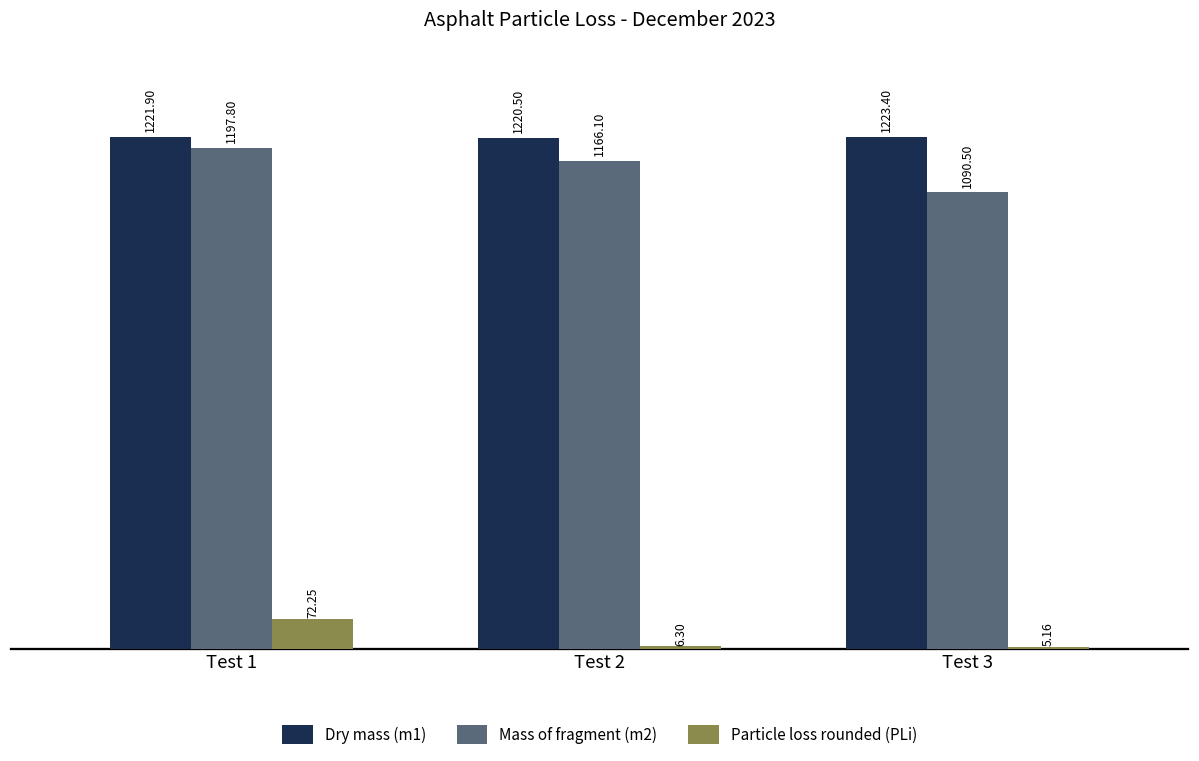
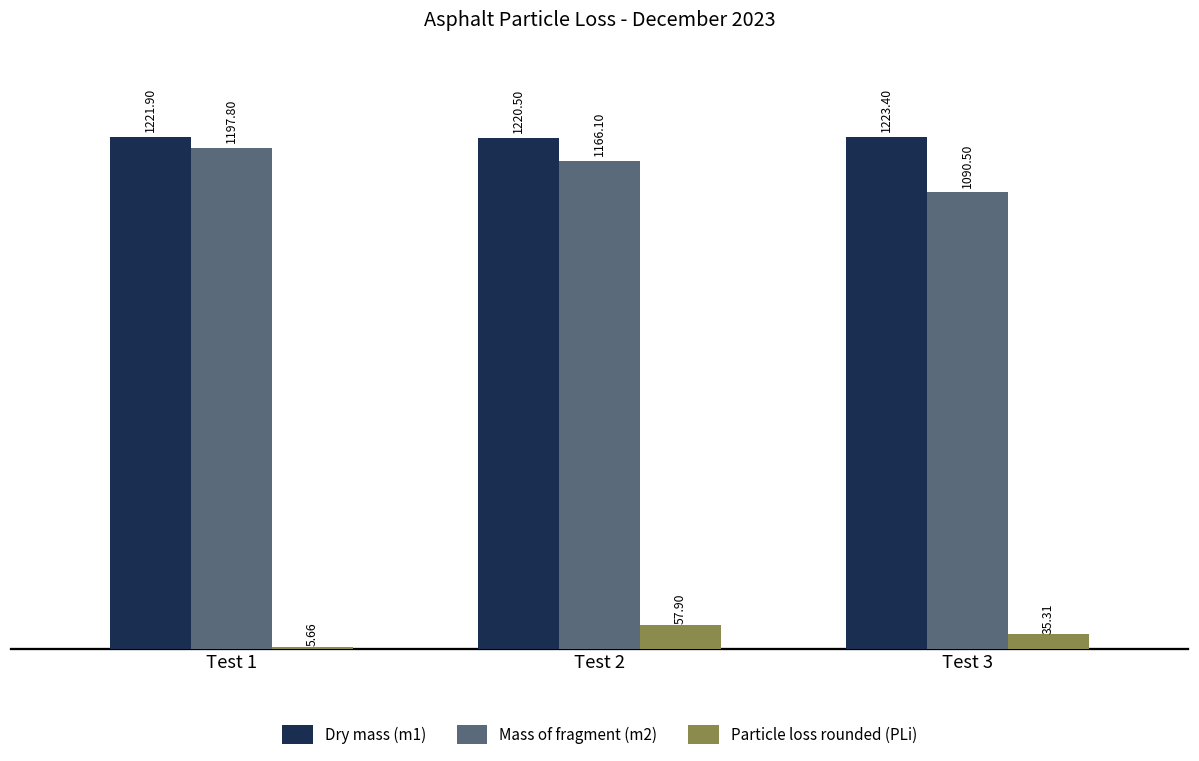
  {
    "Dry mass (m1)": {
      "Test 1": 1221.90,
      "Test 2": 1220.50,
      "Test 3": 1223.40
    },
    "Mass of fragment (m2)": {
      "Test 1": 1197.80,
      "Test 2": 1166.10,
      "Test 3": 1090.50
    },
    "Particle loss rounded (PLi)": {
-     "Test 1": 72.25,
-     "Test 2": 6.30,
-     "Test 3": 5.16
+     "Test 1": 5.66,
+     "Test 2": 57.90,
+     "Test 3": 35.31
    }
  }
